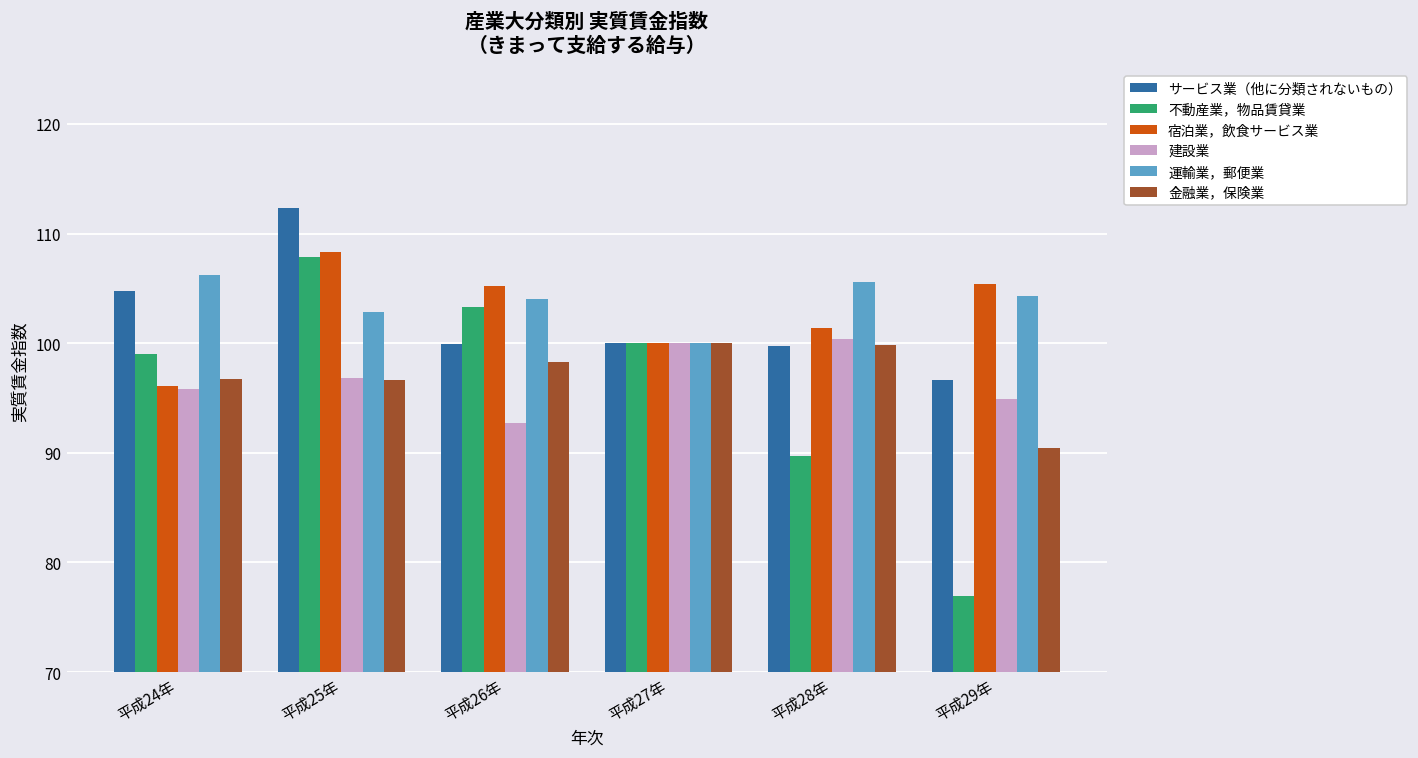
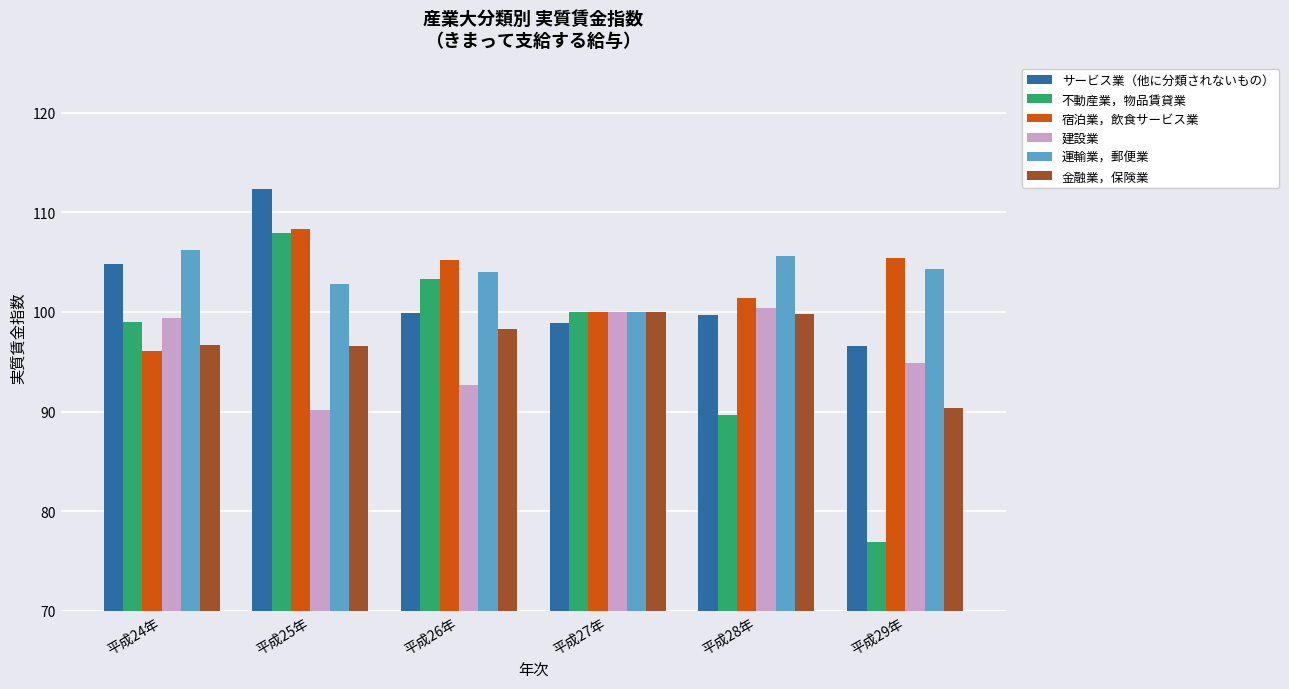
  {
    "サービス業（他に分類されないもの）": {
      "平成24年": 105,
      "平成25年": 112,
      "平成26年": 100,
-     "平成27年": 100,
+     "平成27年": 99,
      "平成28年": 100,
      "平成29年": 97
    },
    "不動産業，物品賃貸業": {
      "平成24年": 99,
      "平成25年": 108,
      "平成26年": 103,
      "平成27年": 100,
      "平成28年": 90,
      "平成29年": 77
    },
    "宿泊業，飲食サービス業": {
      "平成24年": 96,
      "平成25年": 108,
      "平成26年": 105,
      "平成27年": 100,
      "平成28年": 101,
      "平成29年": 105
    },
    "建設業": {
-     "平成24年": 96,
-     "平成25年": 97,
+     "平成24年": 99,
+     "平成25年": 90,
      "平成26年": 93,
      "平成27年": 100,
      "平成28年": 100,
      "平成29年": 95
    },
    "運輸業，郵便業": {
      "平成24年": 106,
      "平成25年": 103,
      "平成26年": 104,
      "平成27年": 100,
      "平成28年": 106,
      "平成29年": 104
    },
    "金融業，保険業": {
      "平成24年": 97,
      "平成25年": 97,
      "平成26年": 98,
      "平成27年": 100,
      "平成28年": 100,
      "平成29年": 90
    }
  }
